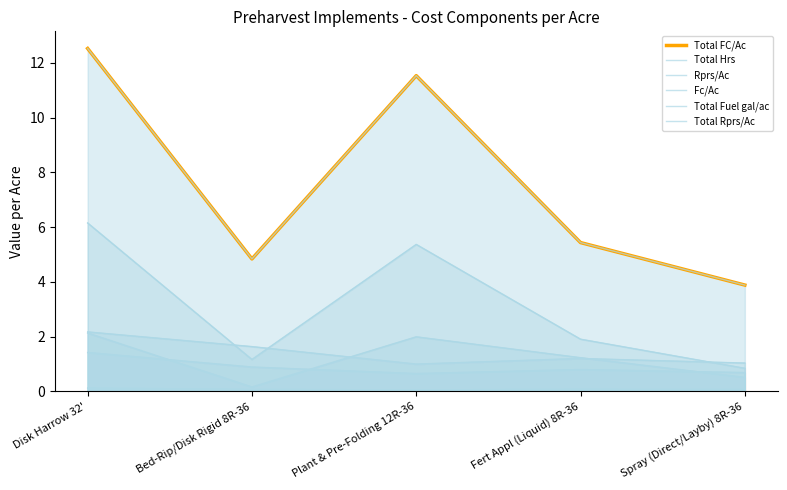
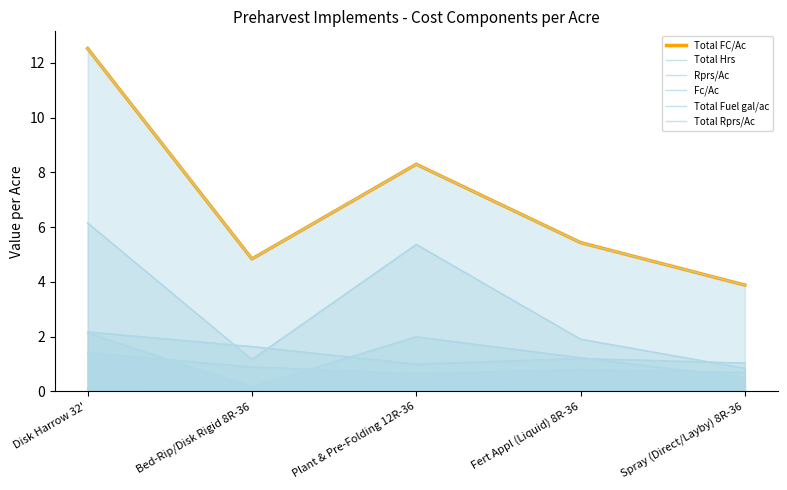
  {
    "Total FC/Ac": {
      "Disk Harrow 32'": 12.5,
      "Bed-Rip/Disk Rigid 8R-36": 4.8,
-     "Plant & Pre-Folding 12R-36": 11.5,
+     "Plant & Pre-Folding 12R-36": 8.3,
      "Fert Appl (Liquid) 8R-36": 5.4,
      "Spray (Direct/Layby) 8R-36": 3.9
    }
  }
